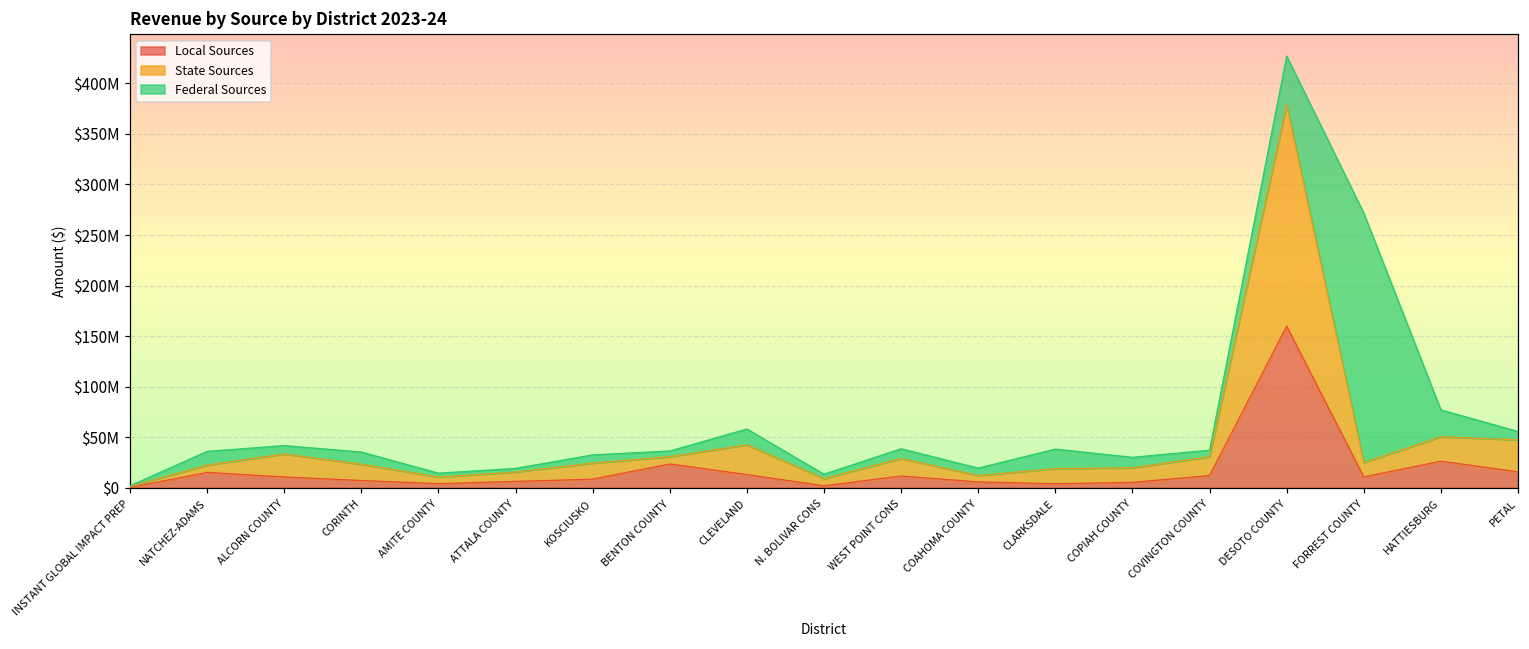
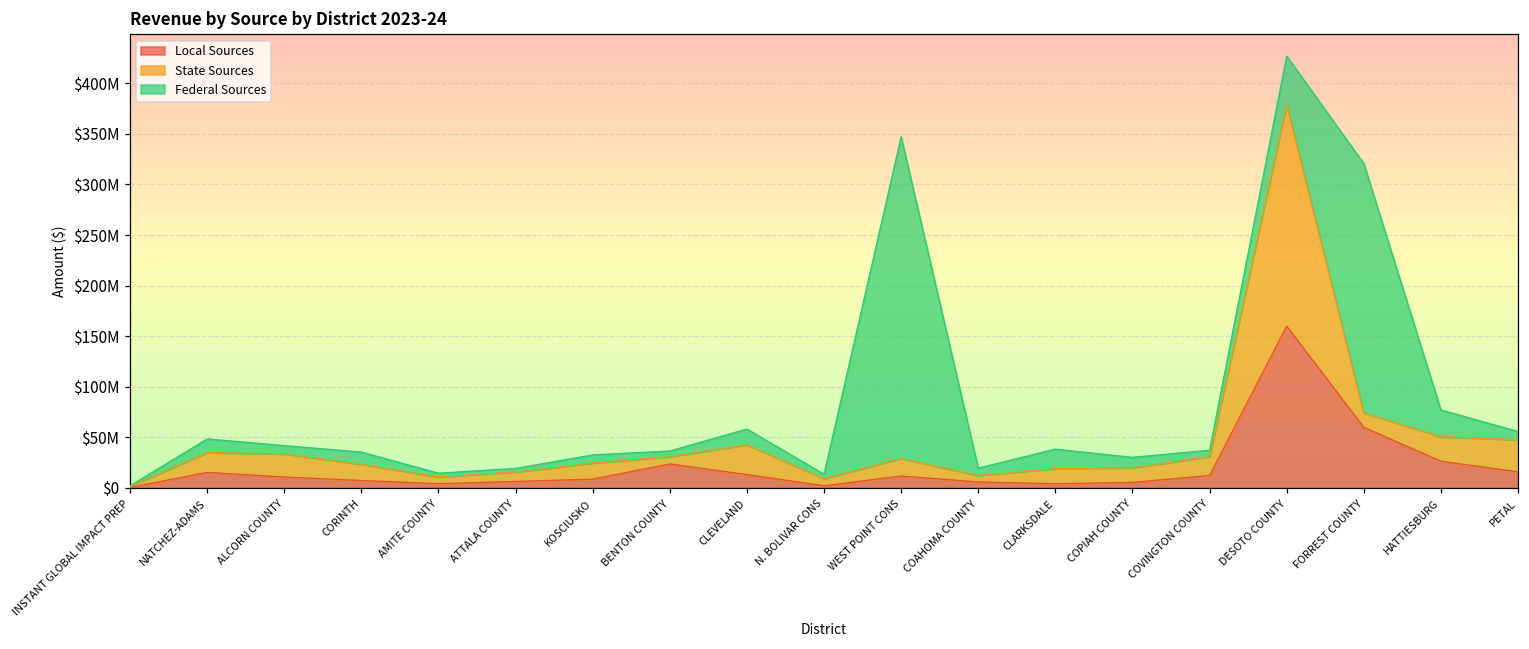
  {
    "Local Sources": {
      "NATCHEZ-ADAMS": "$20000000",
      "ALCORN COUNTY": "$10000000",
      "CORINTH": "$10000000",
      "AMITE COUNTY": "$0",
      "ATTALA COUNTY": "$10000000",
      "KOSCIUSKO": "$10000000",
      "BENTON COUNTY": "$20000000",
      "CLEVELAND": "$10000000",
      "N. BOLIVAR CONS": "$0",
      "WEST POINT CONS": "$10000000",
      "COAHOMA COUNTY": "$10000000",
      "CLARKSDALE": "$0",
      "COPIAH COUNTY": "$10000000",
      "COVINGTON COUNTY": "$10000000",
      "DESOTO COUNTY": "$160000000",
-     "FORREST COUNTY": "$10000000",
+     "FORREST COUNTY": "$60000000",
      "HATTIESBURG": "$30000000",
      "PETAL": "$20000000"
    },
    "State Sources": {
-     "NATCHEZ-ADAMS": "$10000000",
+     "NATCHEZ-ADAMS": "$20000000",
      "ALCORN COUNTY": "$20000000",
      "CORINTH": "$20000000",
      "AMITE COUNTY": "$10000000",
      "ATTALA COUNTY": "$10000000",
      "KOSCIUSKO": "$20000000",
      "BENTON COUNTY": "$10000000",
      "CLEVELAND": "$30000000",
      "N. BOLIVAR CONS": "$10000000",
      "WEST POINT CONS": "$20000000",
      "COAHOMA COUNTY": "$10000000",
      "CLARKSDALE": "$10000000",
      "COPIAH COUNTY": "$10000000",
      "COVINGTON COUNTY": "$20000000",
      "DESOTO COUNTY": "$220000000",
      "FORREST COUNTY": "$10000000",
      "HATTIESBURG": "$20000000",
      "PETAL": "$30000000"
    },
    "Federal Sources": {
      "NATCHEZ-ADAMS": "$10000000",
      "ALCORN COUNTY": "$10000000",
      "CORINTH": "$10000000",
      "AMITE COUNTY": "$0",
      "ATTALA COUNTY": "$0",
      "KOSCIUSKO": "$10000000",
      "BENTON COUNTY": "$10000000",
      "CLEVELAND": "$20000000",
      "N. BOLIVAR CONS": "$0",
-     "WEST POINT CONS": "$10000000",
+     "WEST POINT CONS": "$320000000",
      "COAHOMA COUNTY": "$10000000",
      "CLARKSDALE": "$20000000",
      "COPIAH COUNTY": "$10000000",
      "COVINGTON COUNTY": "$10000000",
      "DESOTO COUNTY": "$50000000",
      "FORREST COUNTY": "$250000000",
      "HATTIESBURG": "$30000000",
      "PETAL": "$10000000"
    }
  }
